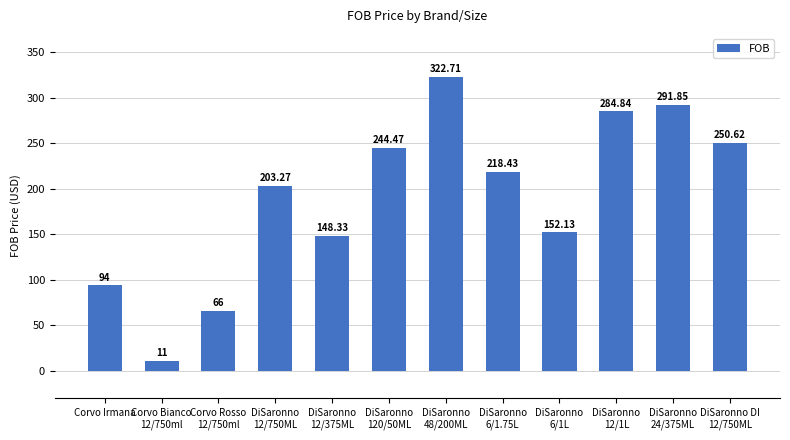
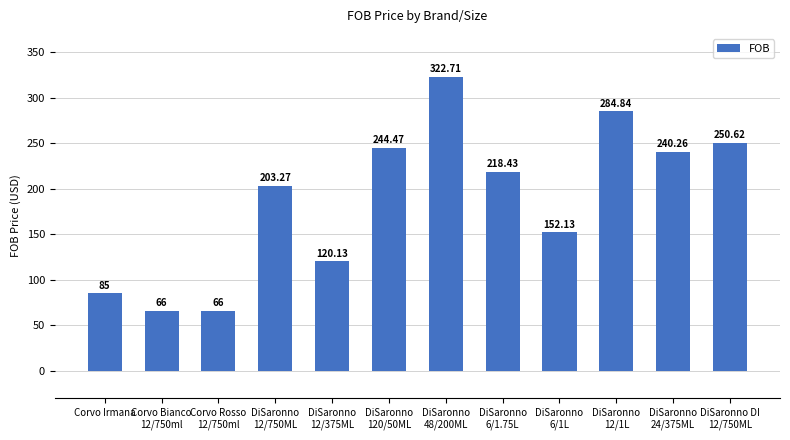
  {
-   "Corvo Irmana": 94,
-   "Corvo Bianco 12/750ml": 11,
+   "Corvo Irmana": 85,
+   "Corvo Bianco 12/750ml": 66,
    "Corvo Rosso 12/750ml": 66,
    "DiSaronno 12/750ML": 203.27,
-   "DiSaronno 12/375ML": 148.33,
+   "DiSaronno 12/375ML": 120.13,
    "DiSaronno 120/50ML": 244.47,
    "DiSaronno 48/200ML": 322.71,
    "DiSaronno 6/1.75L": 218.43,
    "DiSaronno 6/1L": 152.13,
    "DiSaronno 12/1L": 284.84,
-   "DiSaronno 24/375ML": 291.85,
+   "DiSaronno 24/375ML": 240.26,
    "DiSaronno DI 12/750ML": 250.62
  }
